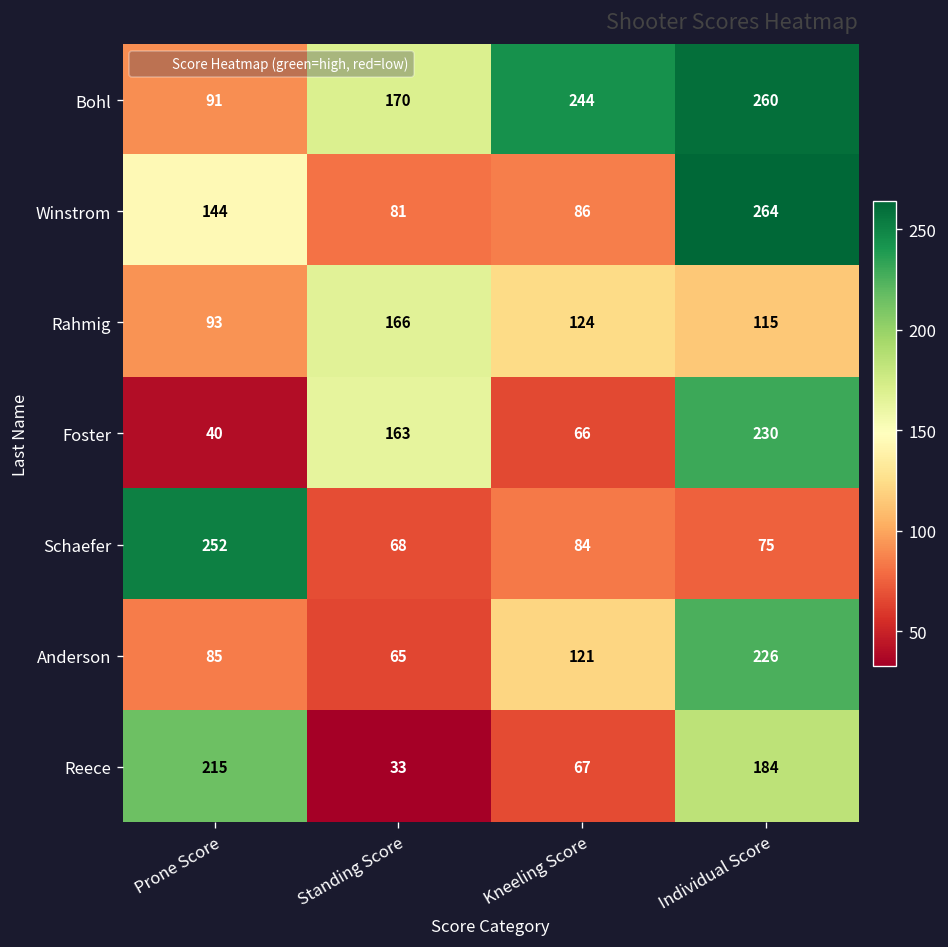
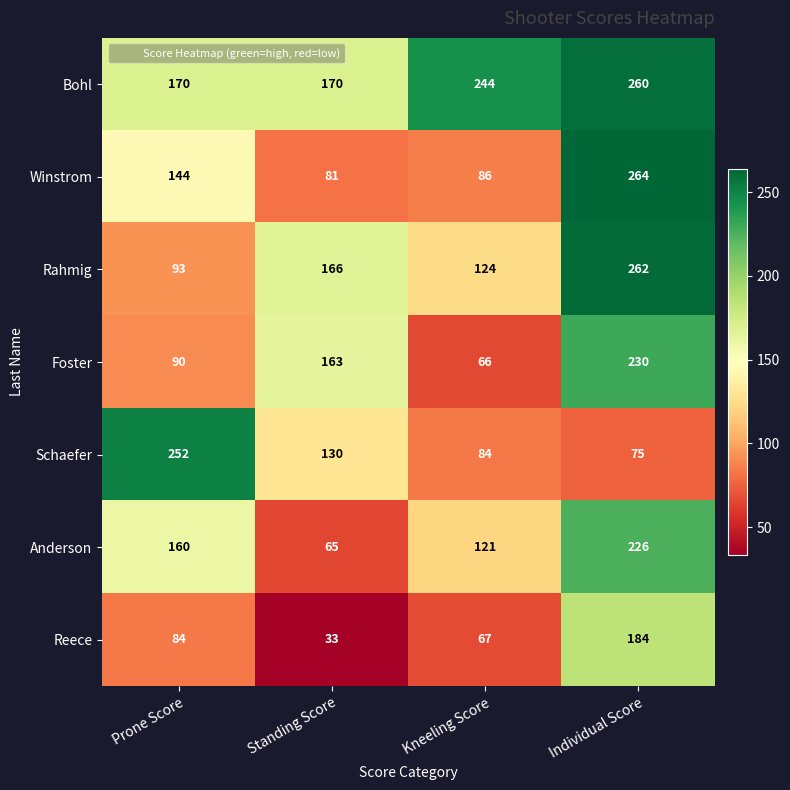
  {
    "Bohl": {
-     "Prone Score": 91,
+     "Prone Score": 170,
      "Standing Score": 170,
      "Kneeling Score": 244,
      "Individual Score": 260
    },
    "Winstrom": {
      "Prone Score": 144,
      "Standing Score": 81,
      "Kneeling Score": 86,
      "Individual Score": 264
    },
    "Rahmig": {
      "Prone Score": 93,
      "Standing Score": 166,
      "Kneeling Score": 124,
-     "Individual Score": 115
+     "Individual Score": 262
    },
    "Foster": {
-     "Prone Score": 40,
+     "Prone Score": 90,
      "Standing Score": 163,
      "Kneeling Score": 66,
      "Individual Score": 230
    },
    "Schaefer": {
      "Prone Score": 252,
-     "Standing Score": 68,
+     "Standing Score": 130,
      "Kneeling Score": 84,
      "Individual Score": 75
    },
    "Anderson": {
-     "Prone Score": 85,
+     "Prone Score": 160,
      "Standing Score": 65,
      "Kneeling Score": 121,
      "Individual Score": 226
    },
    "Reece": {
-     "Prone Score": 215,
+     "Prone Score": 84,
      "Standing Score": 33,
      "Kneeling Score": 67,
      "Individual Score": 184
    }
  }
